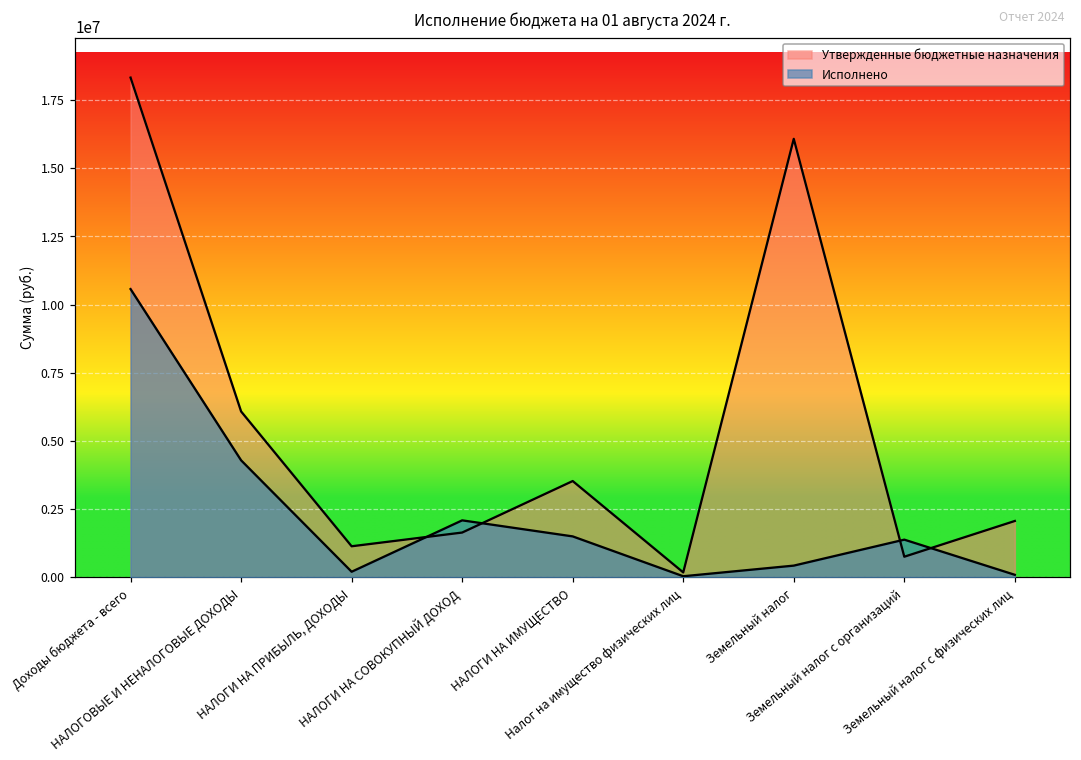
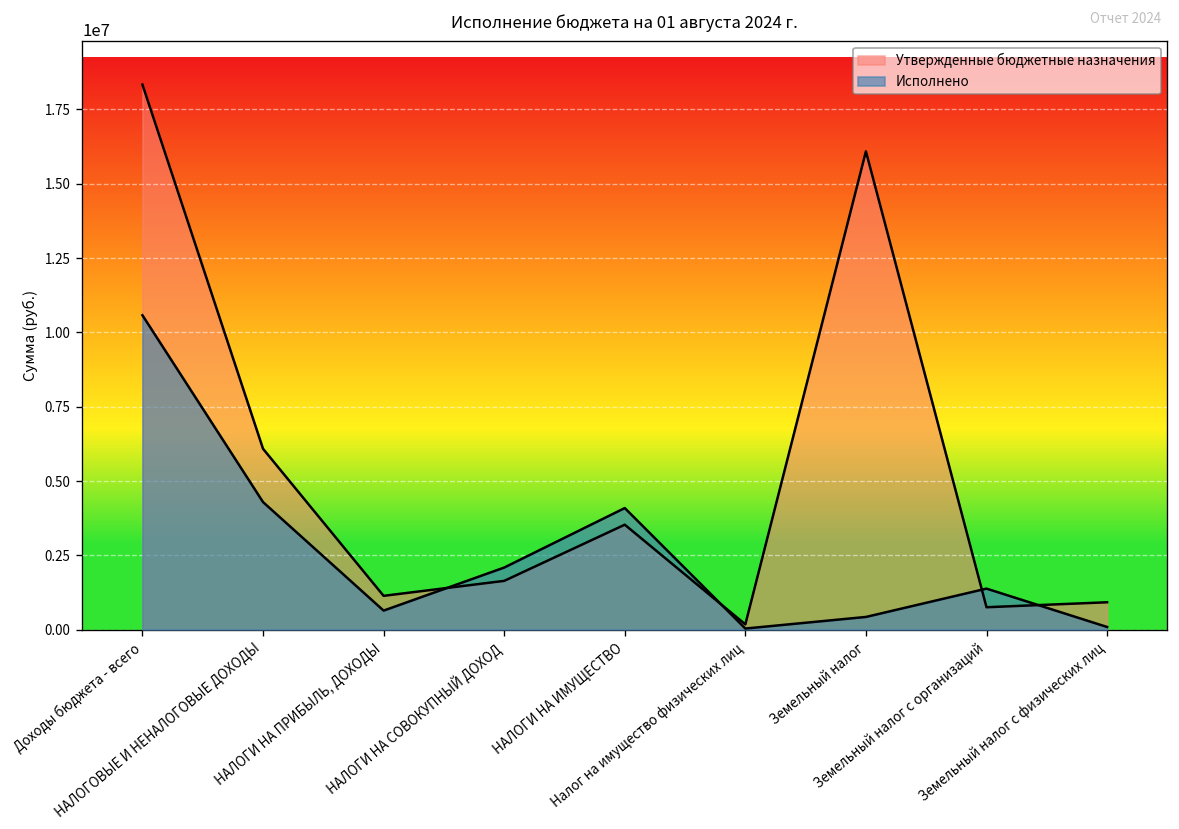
  {
    "Утвержденные бюджетные назначения": {
      "Доходы бюджета - всего": 18300000,
      "НАЛОГОВЫЕ И НЕНАЛОГОВЫЕ ДОХОДЫ": 6100000,
      "НАЛОГИ НА ПРИБЫЛЬ, ДОХОДЫ": 1100000,
      "НАЛОГИ НА СОВОКУПНЫЙ ДОХОД": 1600000,
      "НАЛОГИ НА ИМУЩЕСТВО": 3500000,
      "Налог на имущество физических лиц": 200000,
      "Земельный налог": 16100000,
      "Земельный налог с организаций": 800000,
-     "Земельный налог с физических лиц": 2100000
+     "Земельный налог с физических лиц": 900000
    },
    "Исполнено": {
      "Доходы бюджета - всего": 10600000,
      "НАЛОГОВЫЕ И НЕНАЛОГОВЫЕ ДОХОДЫ": 4300000,
-     "НАЛОГИ НА ПРИБЫЛЬ, ДОХОДЫ": 200000,
+     "НАЛОГИ НА ПРИБЫЛЬ, ДОХОДЫ": 600000,
      "НАЛОГИ НА СОВОКУПНЫЙ ДОХОД": 2100000,
-     "НАЛОГИ НА ИМУЩЕСТВО": 1500000,
+     "НАЛОГИ НА ИМУЩЕСТВО": 4100000,
      "Налог на имущество физических лиц": 0,
      "Земельный налог": 400000,
      "Земельный налог с организаций": 1400000,
      "Земельный налог с физических лиц": 100000
    }
  }
